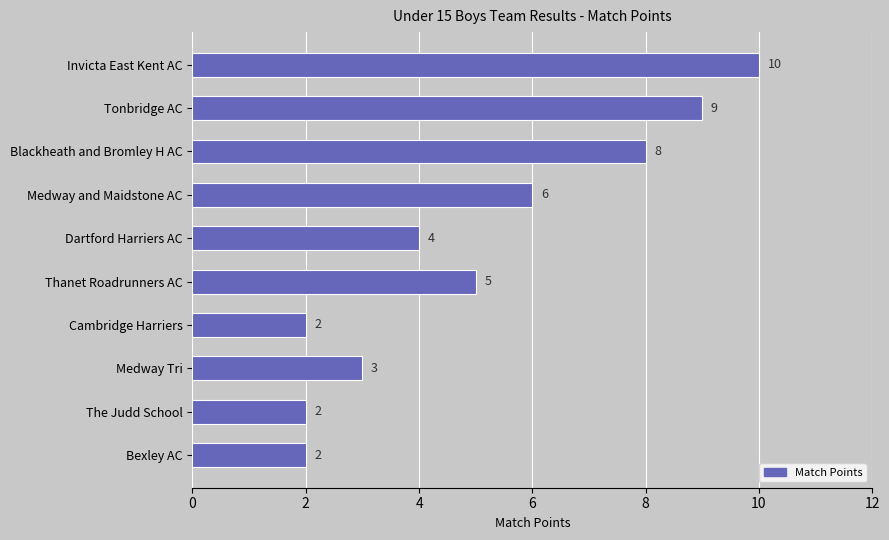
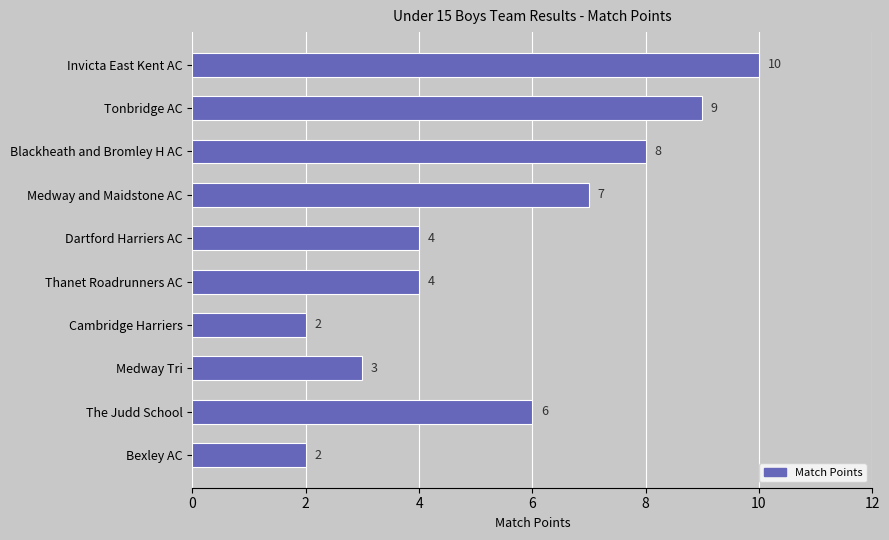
  {
    "Invicta East Kent AC": 10,
    "Tonbridge AC": 9,
    "Blackheath and Bromley H AC": 8,
-   "Medway and Maidstone AC": 6,
+   "Medway and Maidstone AC": 7,
    "Dartford Harriers AC": 4,
-   "Thanet Roadrunners AC": 5,
+   "Thanet Roadrunners AC": 4,
    "Cambridge Harriers": 2,
    "Medway Tri": 3,
-   "The Judd School": 2,
+   "The Judd School": 6,
    "Bexley AC": 2
  }
